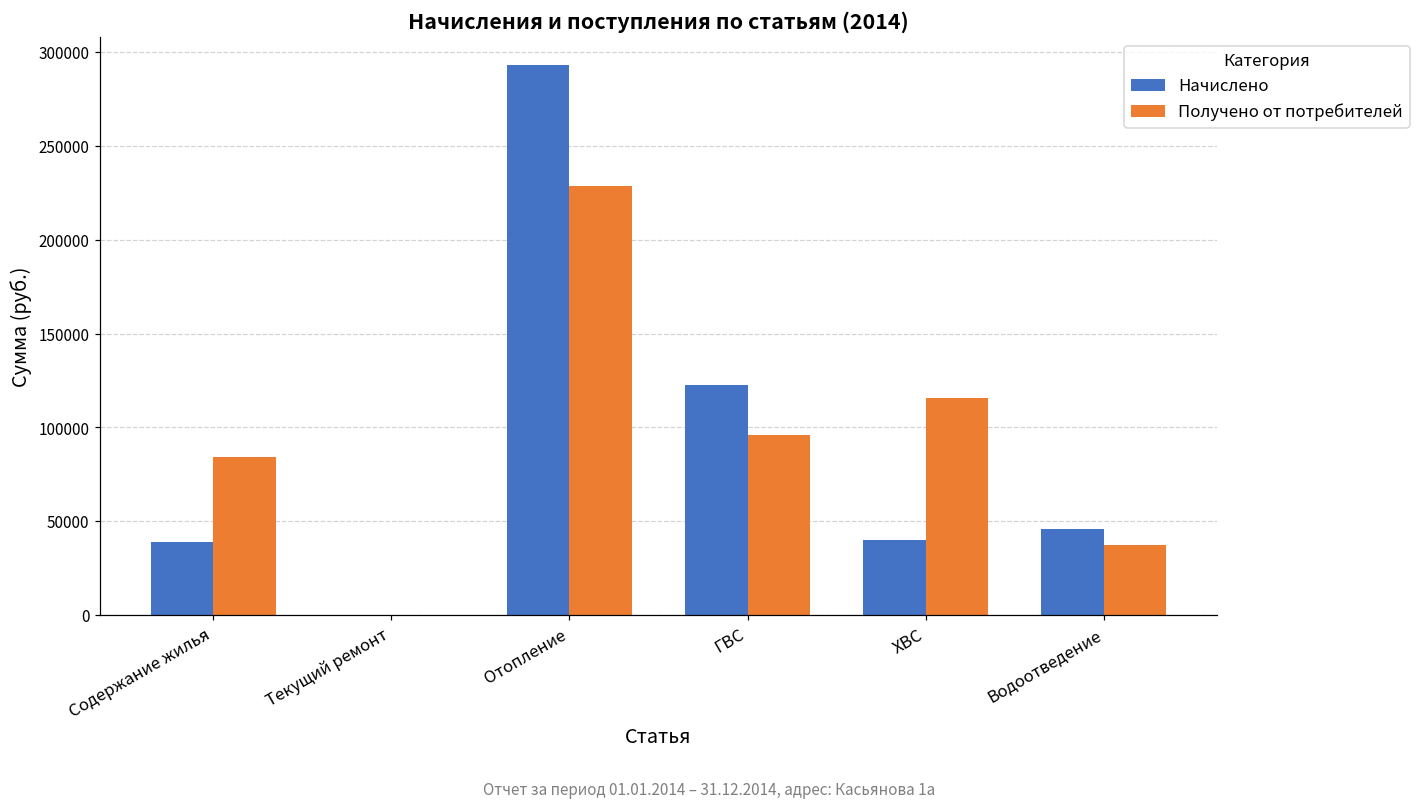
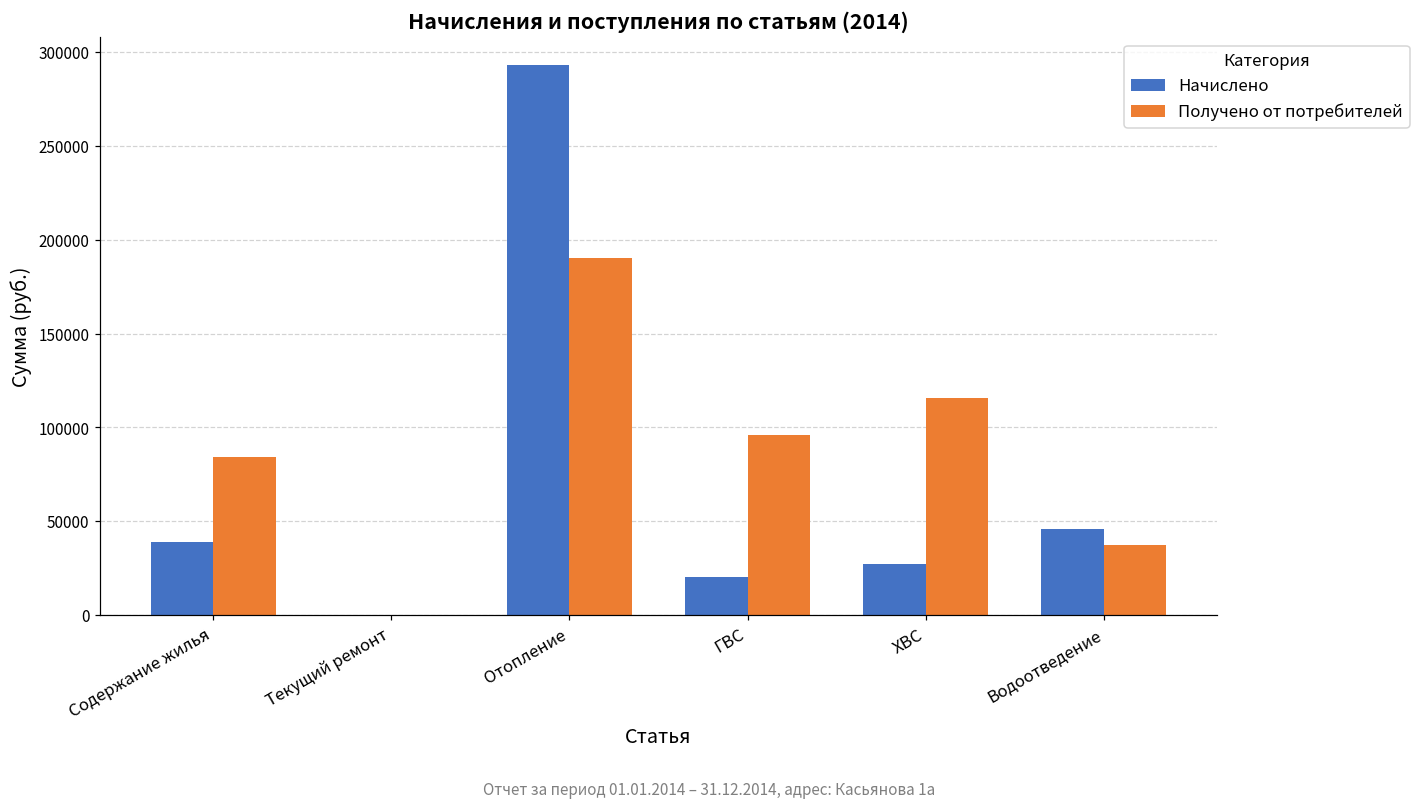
  {
    "Начислено": {
      "Содержание жилья": 39000,
      "Текущий ремонт": 0,
      "Отопление": 293000,
-     "ГВС": 122000,
-     "ХВС": 40000,
+     "ГВС": 20000,
+     "ХВС": 27000,
      "Водоотведение": 46000
    },
    "Получено от потребителей": {
      "Содержание жилья": 84000,
      "Текущий ремонт": 0,
-     "Отопление": 229000,
+     "Отопление": 190000,
      "ГВС": 96000,
      "ХВС": 116000,
      "Водоотведение": 37000
    }
  }
